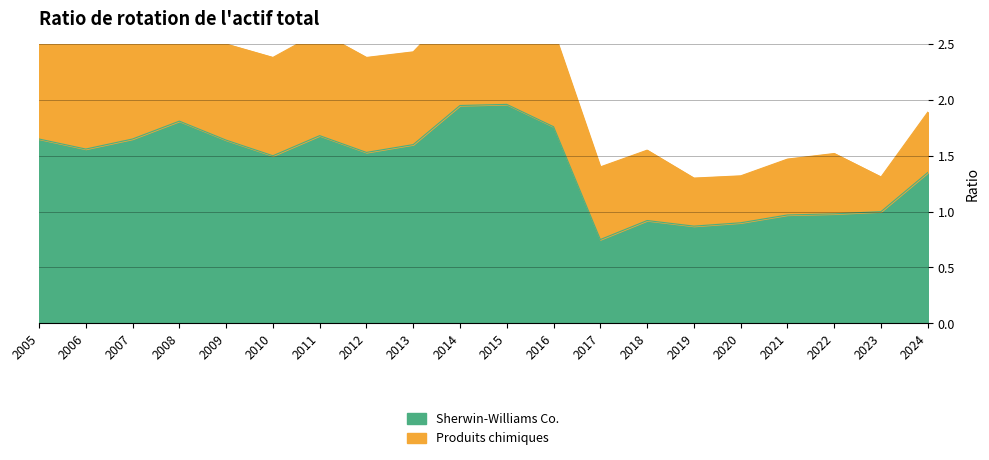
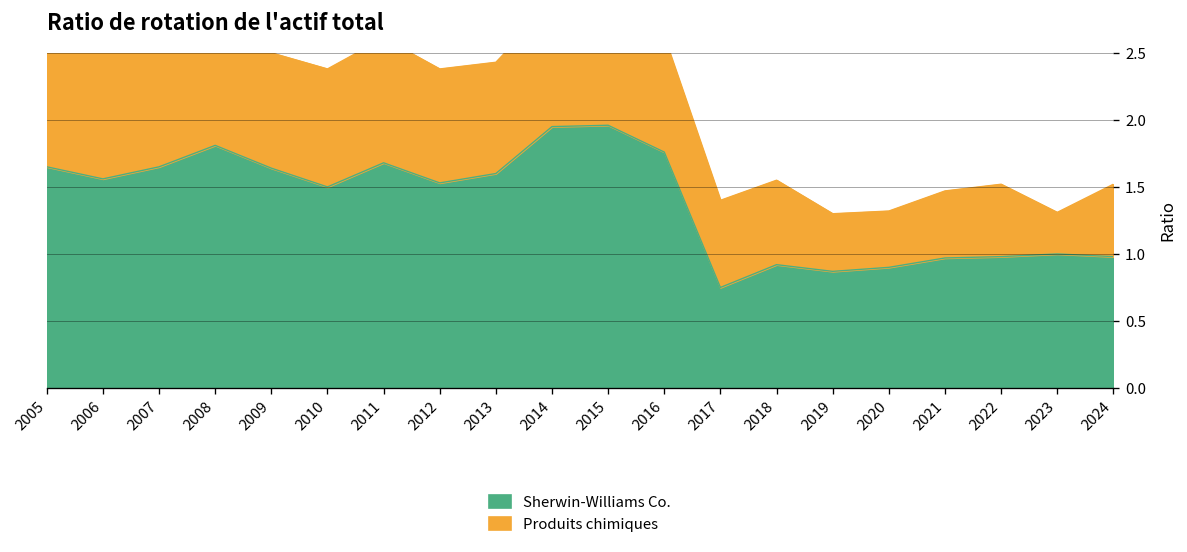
  {
    "Sherwin-Williams Co.": {
      "2005": 1.65,
      "2006": 1.56,
      "2007": 1.65,
      "2008": 1.81,
      "2009": 1.64,
      "2010": 1.50,
      "2011": 1.68,
      "2012": 1.53,
      "2013": 1.60,
      "2014": 1.95,
      "2015": 1.96,
      "2016": 1.76,
      "2017": 0.75,
      "2018": 0.92,
      "2019": 0.87,
      "2020": 0.90,
      "2021": 0.97,
      "2022": 0.98,
      "2023": 1.00,
-     "2024": 1.35
+     "2024": 0.98
    },
    "Produits chimiques": {
      "2009": 0.86,
      "2010": 0.88,
      "2012": 0.85,
      "2013": 0.83,
      "2017": 0.65,
      "2018": 0.63,
      "2019": 0.43,
      "2020": 0.42,
      "2021": 0.50,
      "2022": 0.54,
      "2023": 0.31,
      "2024": 0.54
    }
  }
